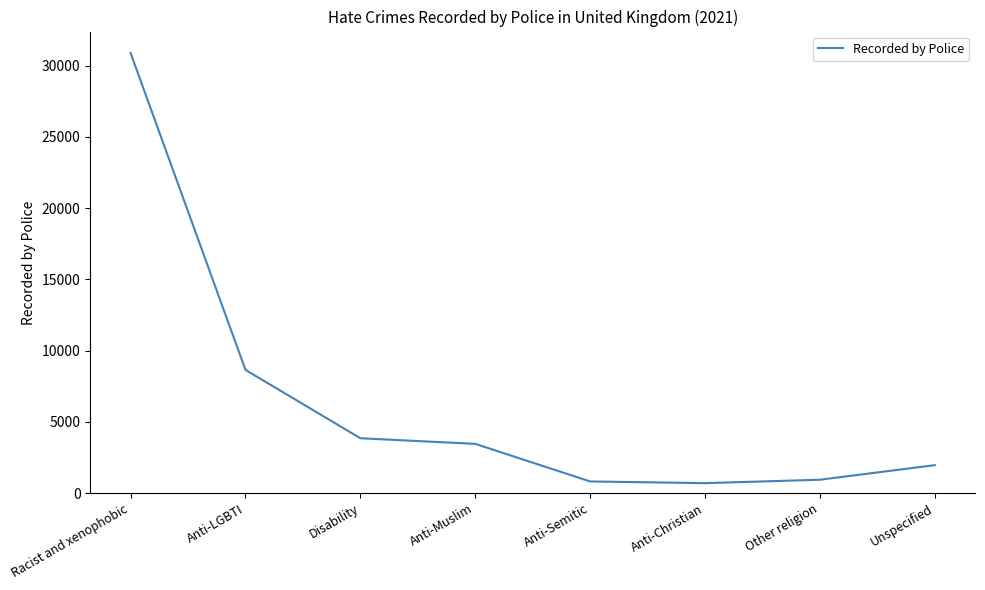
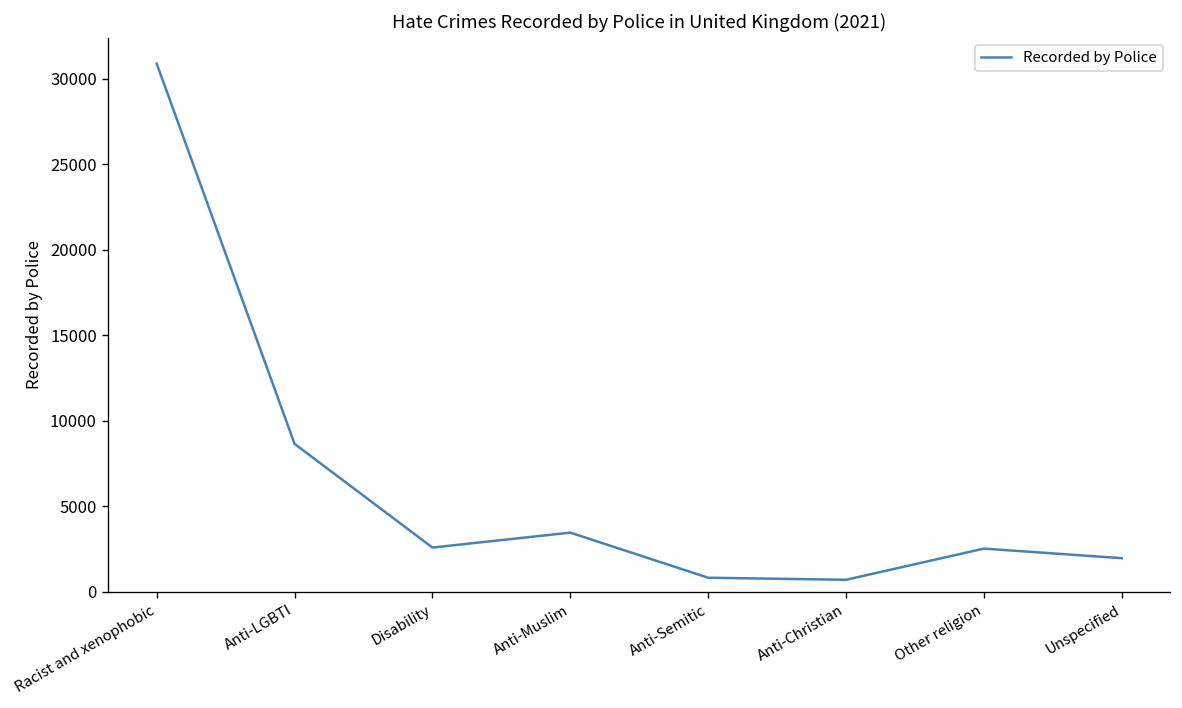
  {
    "Racist and xenophobic": 30900,
    "Anti-LGBTI": 8700,
-   "Disability": 3900,
+   "Disability": 2600,
    "Anti-Muslim": 3500,
    "Anti-Semitic": 800,
    "Anti-Christian": 700,
-   "Other religion": 900,
+   "Other religion": 2500,
    "Unspecified": 2000
  }
